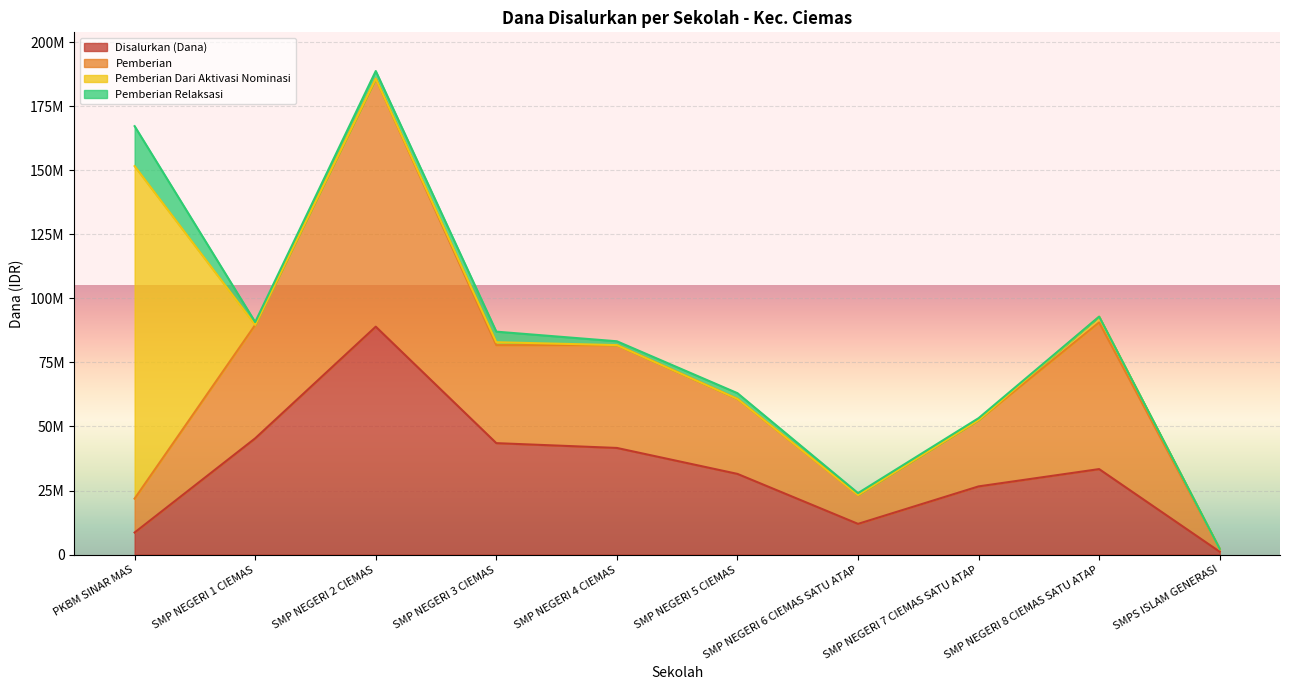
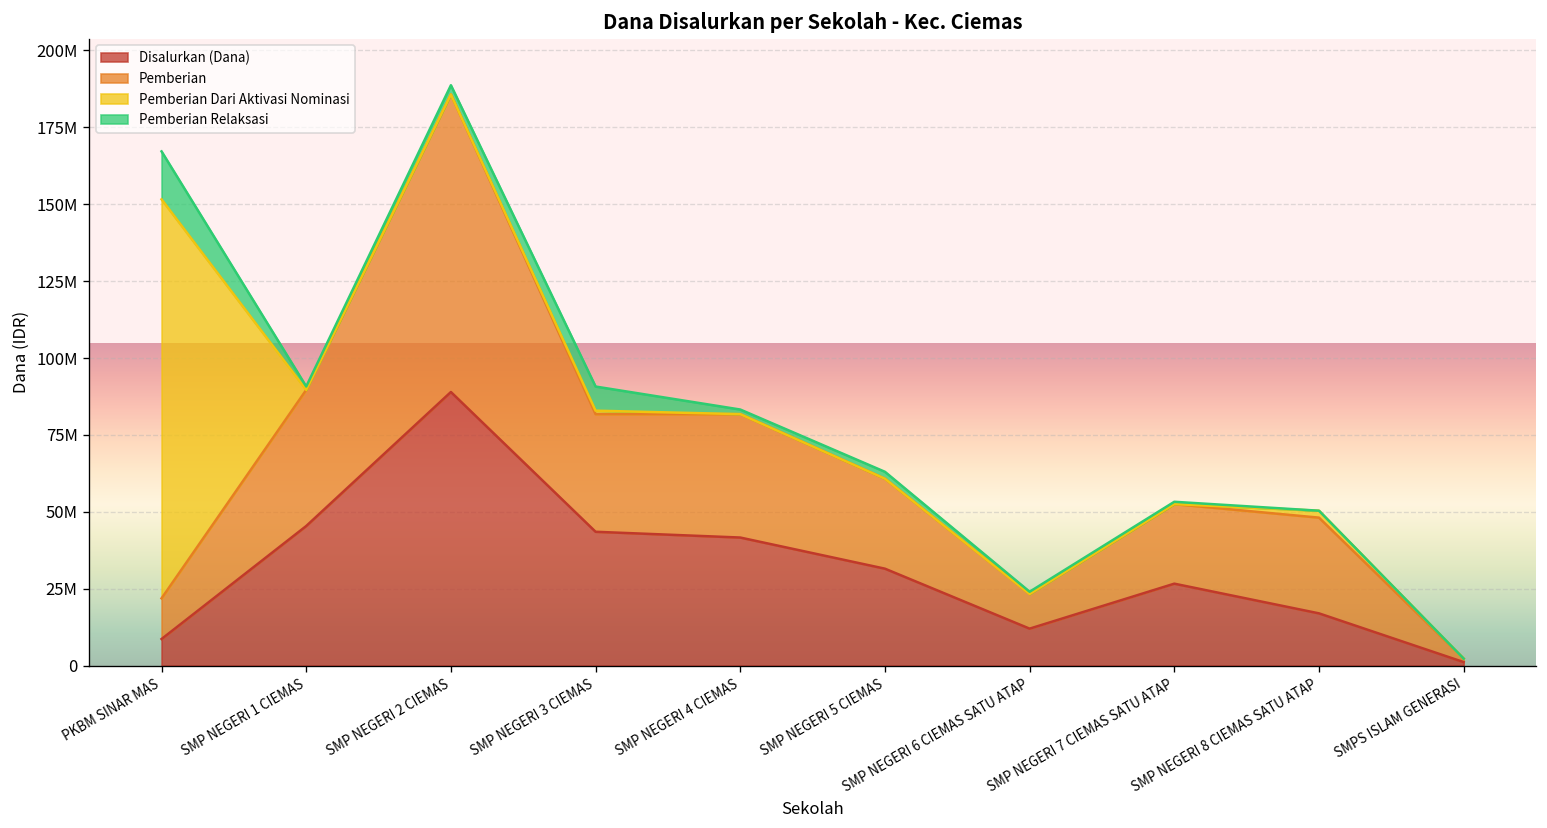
  {
    "Disalurkan (Dana)": {
      "PKBM SINAR MAS": 9000000,
      "SMP NEGERI 1 CIEMAS": 45000000,
      "SMP NEGERI 2 CIEMAS": 89000000,
      "SMP NEGERI 3 CIEMAS": 44000000,
      "SMP NEGERI 4 CIEMAS": 42000000,
      "SMP NEGERI 5 CIEMAS": 32000000,
      "SMP NEGERI 6 CIEMAS SATU ATAP": 12000000,
      "SMP NEGERI 7 CIEMAS SATU ATAP": 27000000,
-     "SMP NEGERI 8 CIEMAS SATU ATAP": 33000000,
+     "SMP NEGERI 8 CIEMAS SATU ATAP": 17000000,
      "SMPS ISLAM GENERASI": 1000000
    },
    "Pemberian": {
      "PKBM SINAR MAS": 13000000,
      "SMP NEGERI 3 CIEMAS": 38000000,
-     "SMP NEGERI 8 CIEMAS SATU ATAP": 57000000
+     "SMP NEGERI 8 CIEMAS SATU ATAP": 31000000
    },
    "Pemberian Dari Aktivasi Nominasi": {
      "PKBM SINAR MAS": 130000000,
      "SMP NEGERI 3 CIEMAS": 1000000
    },
    "Pemberian Relaksasi": {
      "PKBM SINAR MAS": 16000000,
      "SMP NEGERI 1 CIEMAS": 1000000,
      "SMP NEGERI 2 CIEMAS": 3000000,
-     "SMP NEGERI 3 CIEMAS": 4000000,
+     "SMP NEGERI 3 CIEMAS": 8000000,
      "SMP NEGERI 4 CIEMAS": 2000000,
      "SMP NEGERI 5 CIEMAS": 2000000
    }
  }
